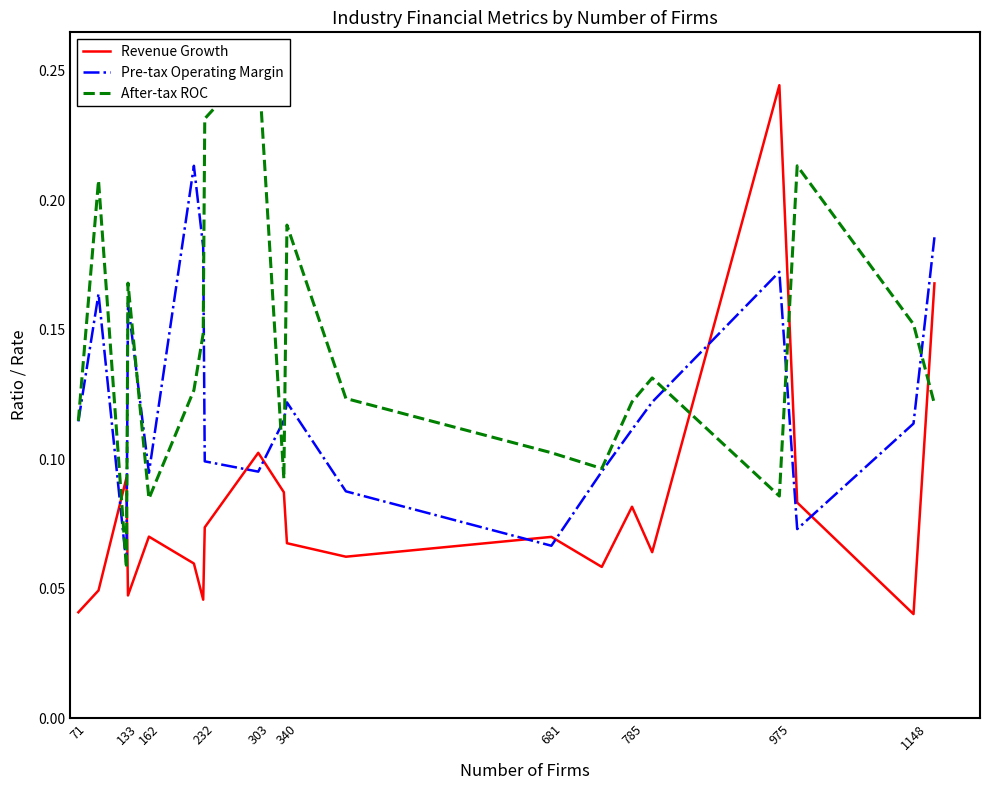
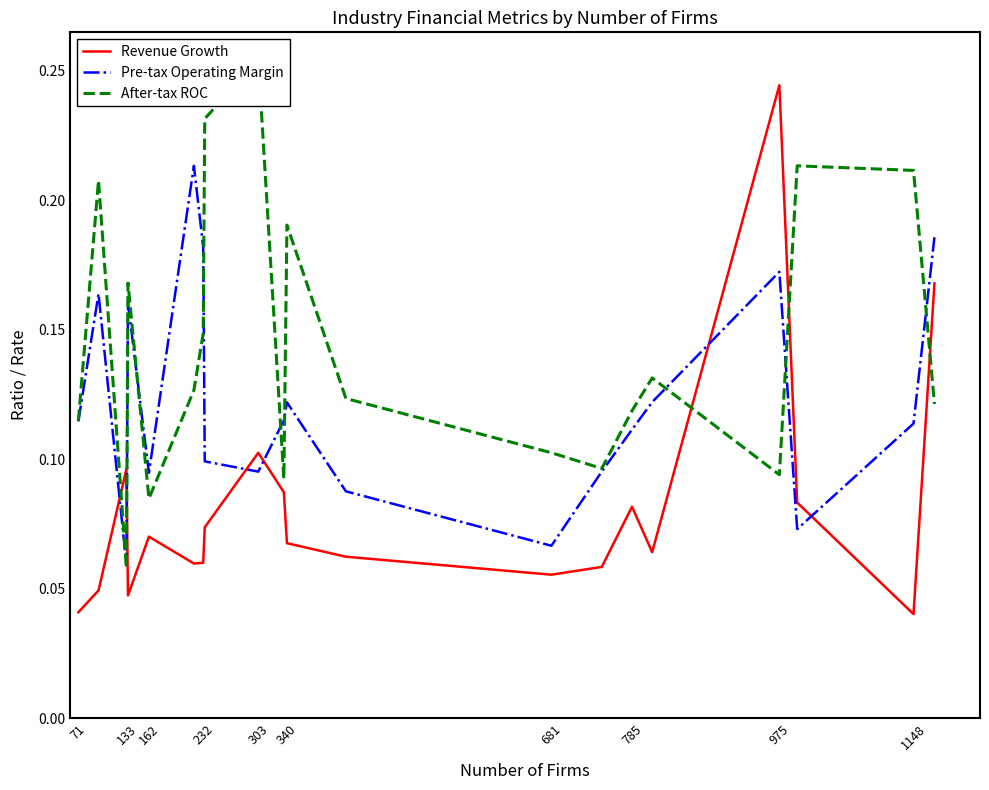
  {
    "Revenue Growth": {
      "71": 0.041,
-     "133": 0.093,
+     "133": 0.096,
      "162": 0.070,
-     "232": 0.046,
+     "232": 0.060,
      "303": 0.102,
      "340": 0.068,
-     "681": 0.070,
+     "681": 0.055,
      "785": 0.082,
      "975": 0.244,
      "1148": 0.040
    },
    "Pre-tax Operating Margin": {
      "133": 0.059,
      "162": 0.095,
      "232": 0.182,
      "303": 0.095,
      "340": 0.122,
      "681": 0.067,
      "785": 0.111,
      "975": 0.172,
      "1148": 0.114
    },
    "After-tax ROC": {
      "133": 0.058,
      "162": 0.085,
      "232": 0.149,
      "340": 0.190,
      "681": 0.102,
-     "785": 0.122,
-     "975": 0.086,
-     "1148": 0.152
+     "785": 0.119,
+     "975": 0.094,
+     "1148": 0.212
    }
  }
